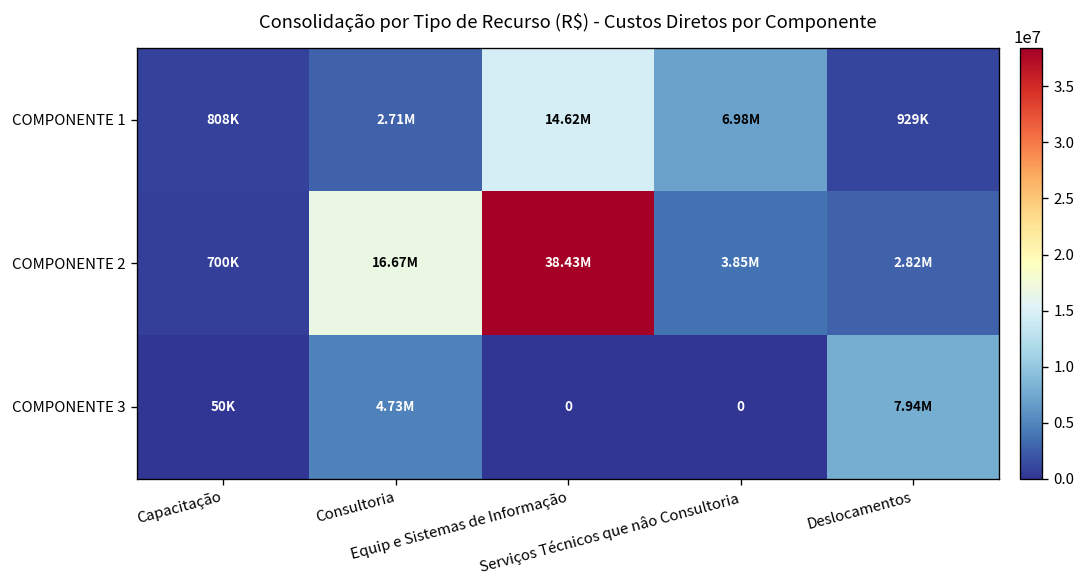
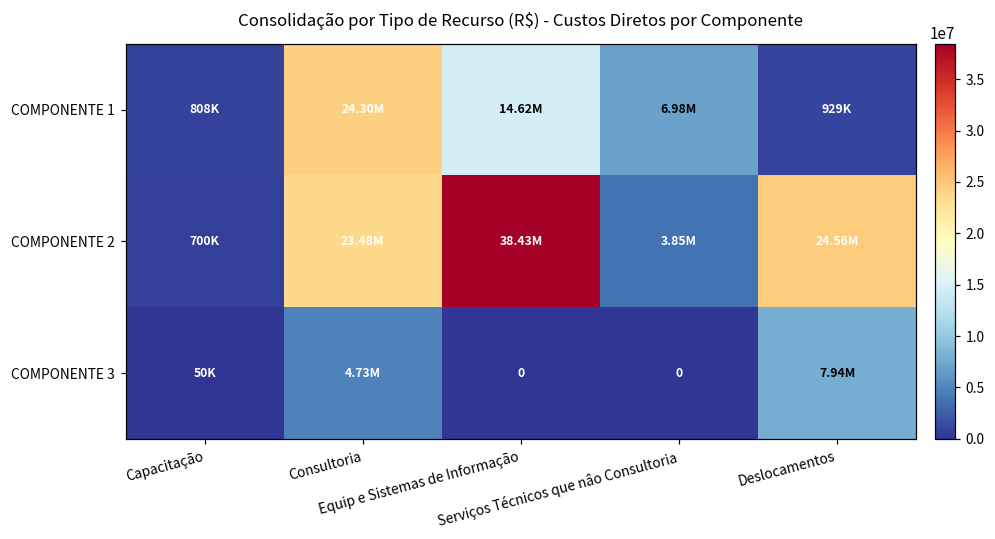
  {
    "COMPONENTE 1": {
      "Capacitação": "808K",
-     "Consultoria": "2.71M",
+     "Consultoria": "24.30M",
      "Equip e Sistemas de Informação": "14.62M",
      "Serviços Técnicos que nâo Consultoria": "6.98M",
      "Deslocamentos": "929K"
    },
    "COMPONENTE 2": {
      "Capacitação": "700K",
-     "Consultoria": "16.67M",
+     "Consultoria": "23.48M",
      "Equip e Sistemas de Informação": "38.43M",
      "Serviços Técnicos que nâo Consultoria": "3.85M",
-     "Deslocamentos": "2.82M"
+     "Deslocamentos": "24.56M"
    },
    "COMPONENTE 3": {
      "Capacitação": "50K",
      "Consultoria": "4.73M",
      "Equip e Sistemas de Informação": "0",
      "Serviços Técnicos que nâo Consultoria": "0",
      "Deslocamentos": "7.94M"
    }
  }
